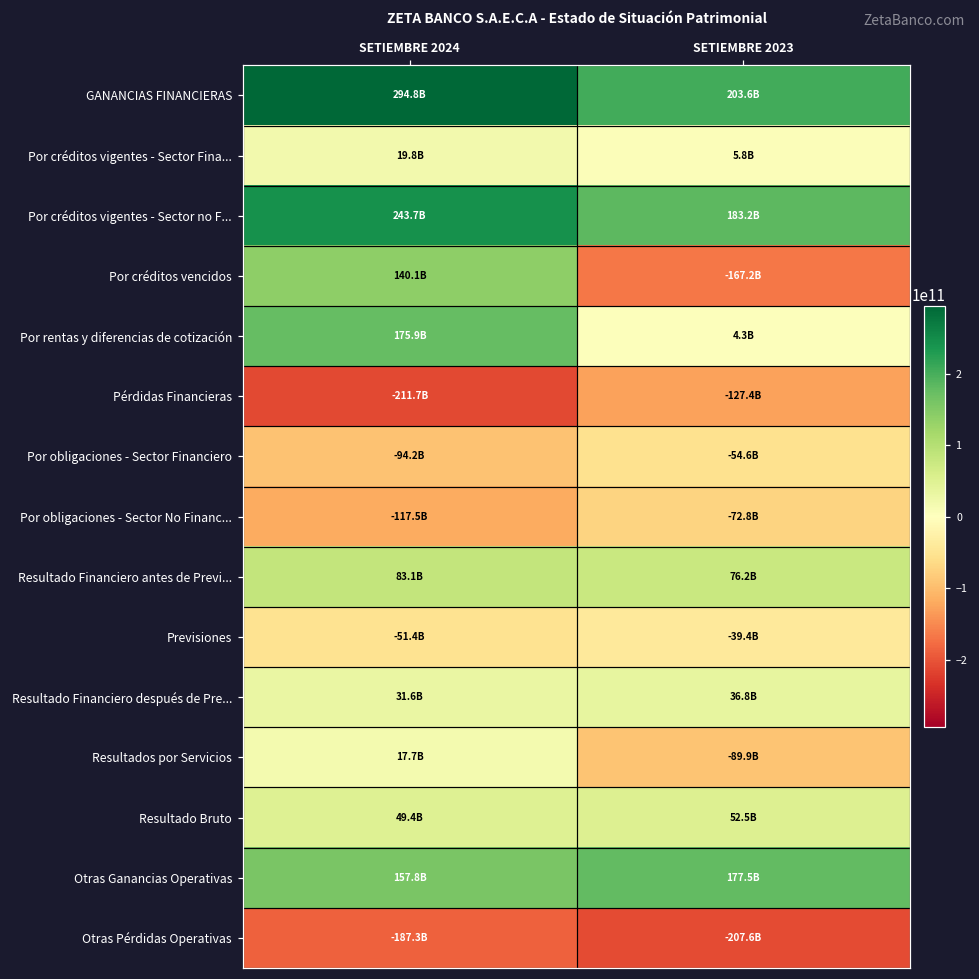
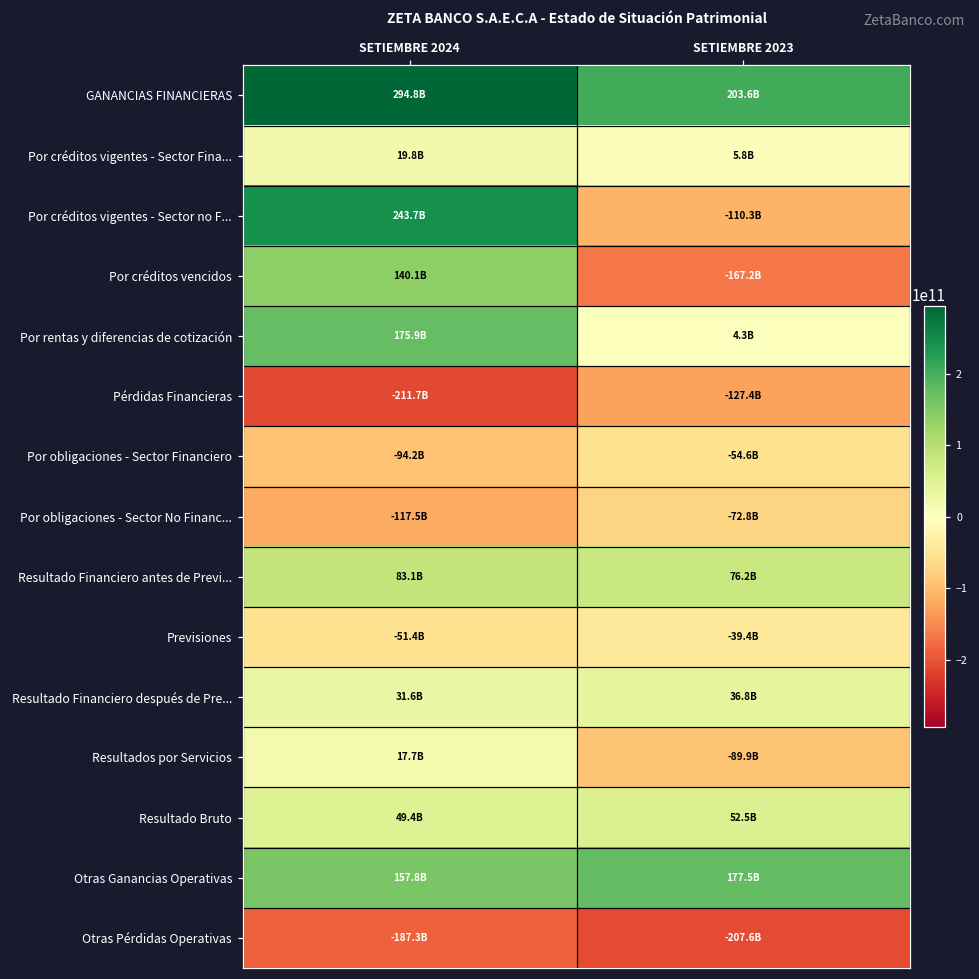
  {
    "GANANCIAS FINANCIERAS": {
      "SETIEMBRE 2024": "294.8B",
      "SETIEMBRE 2023": "203.6B"
    },
    "Por créditos vigentes - Sector Fina...": {
      "SETIEMBRE 2024": "19.8B",
      "SETIEMBRE 2023": "5.8B"
    },
    "Por créditos vigentes - Sector no F...": {
      "SETIEMBRE 2024": "243.7B",
-     "SETIEMBRE 2023": "183.2B"
+     "SETIEMBRE 2023": "-110.3B"
    },
    "Por créditos vencidos": {
      "SETIEMBRE 2024": "140.1B",
      "SETIEMBRE 2023": "-167.2B"
    },
    "Por rentas y diferencias de cotización": {
      "SETIEMBRE 2024": "175.9B",
      "SETIEMBRE 2023": "4.3B"
    },
    "Pérdidas Financieras": {
      "SETIEMBRE 2024": "-211.7B",
      "SETIEMBRE 2023": "-127.4B"
    },
    "Por obligaciones - Sector Financiero": {
      "SETIEMBRE 2024": "-94.2B",
      "SETIEMBRE 2023": "-54.6B"
    },
    "Por obligaciones - Sector No Financ...": {
      "SETIEMBRE 2024": "-117.5B",
      "SETIEMBRE 2023": "-72.8B"
    },
    "Resultado Financiero antes de Previ...": {
      "SETIEMBRE 2024": "83.1B",
      "SETIEMBRE 2023": "76.2B"
    },
    "Previsiones": {
      "SETIEMBRE 2024": "-51.4B",
      "SETIEMBRE 2023": "-39.4B"
    },
    "Resultado Financiero después de Pre...": {
      "SETIEMBRE 2024": "31.6B",
      "SETIEMBRE 2023": "36.8B"
    },
    "Resultados por Servicios": {
      "SETIEMBRE 2024": "17.7B",
      "SETIEMBRE 2023": "-89.9B"
    },
    "Resultado Bruto": {
      "SETIEMBRE 2024": "49.4B",
      "SETIEMBRE 2023": "52.5B"
    },
    "Otras Ganancias Operativas": {
      "SETIEMBRE 2024": "157.8B",
      "SETIEMBRE 2023": "177.5B"
    },
    "Otras Pérdidas Operativas": {
      "SETIEMBRE 2024": "-187.3B",
      "SETIEMBRE 2023": "-207.6B"
    }
  }
